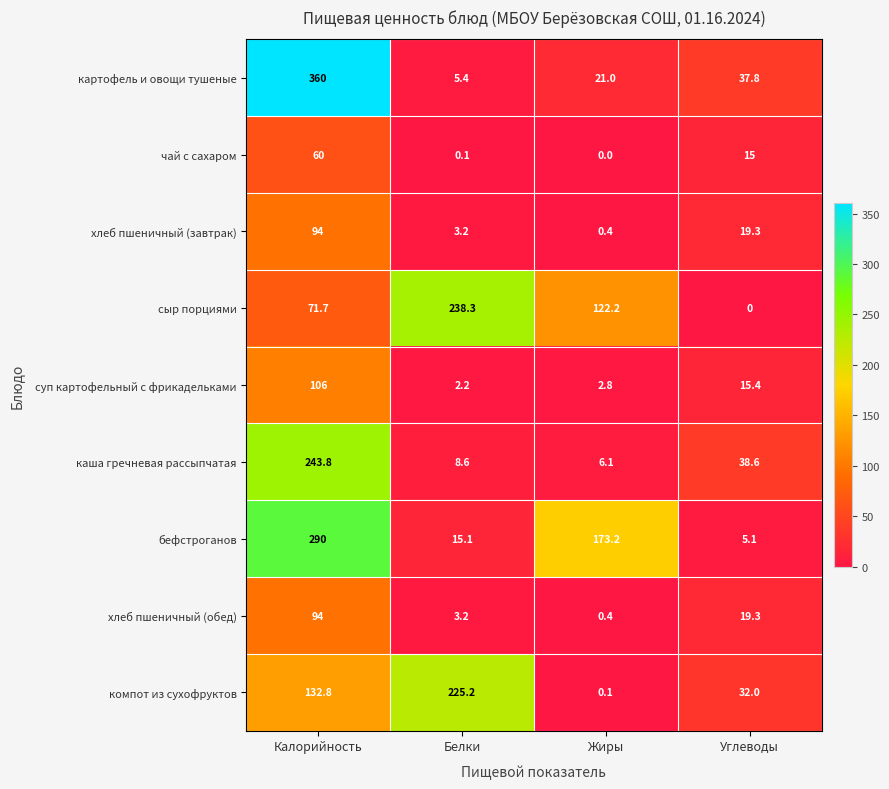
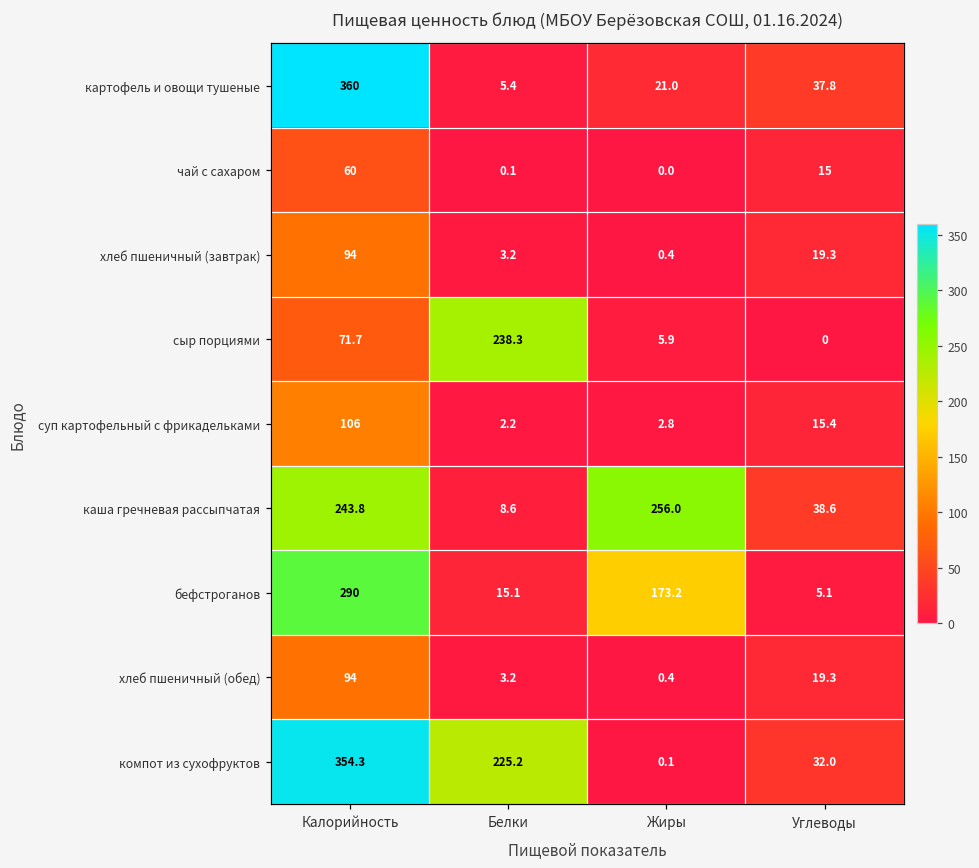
  {
    "картофель и овощи тушеные": {
      "Калорийность": 360,
      "Белки": 5.4,
      "Жиры": 21.0,
      "Углеводы": 37.8
    },
    "чай с сахаром": {
      "Калорийность": 60,
      "Белки": 0.1,
      "Жиры": 0.0,
      "Углеводы": 15
    },
    "хлеб пшеничный (завтрак)": {
      "Калорийность": 94,
      "Белки": 3.2,
      "Жиры": 0.4,
      "Углеводы": 19.3
    },
    "сыр порциями": {
      "Калорийность": 71.7,
      "Белки": 238.3,
-     "Жиры": 122.2,
+     "Жиры": 5.9,
      "Углеводы": 0
    },
    "суп картофельный с фрикадельками": {
      "Калорийность": 106,
      "Белки": 2.2,
      "Жиры": 2.8,
      "Углеводы": 15.4
    },
    "каша гречневая рассыпчатая": {
      "Калорийность": 243.8,
      "Белки": 8.6,
-     "Жиры": 6.1,
+     "Жиры": 256.0,
      "Углеводы": 38.6
    },
    "бефстроганов": {
      "Калорийность": 290,
      "Белки": 15.1,
      "Жиры": 173.2,
      "Углеводы": 5.1
    },
    "хлеб пшеничный (обед)": {
      "Калорийность": 94,
      "Белки": 3.2,
      "Жиры": 0.4,
      "Углеводы": 19.3
    },
    "компот из сухофруктов": {
-     "Калорийность": 132.8,
+     "Калорийность": 354.3,
      "Белки": 225.2,
      "Жиры": 0.1,
      "Углеводы": 32.0
    }
  }
